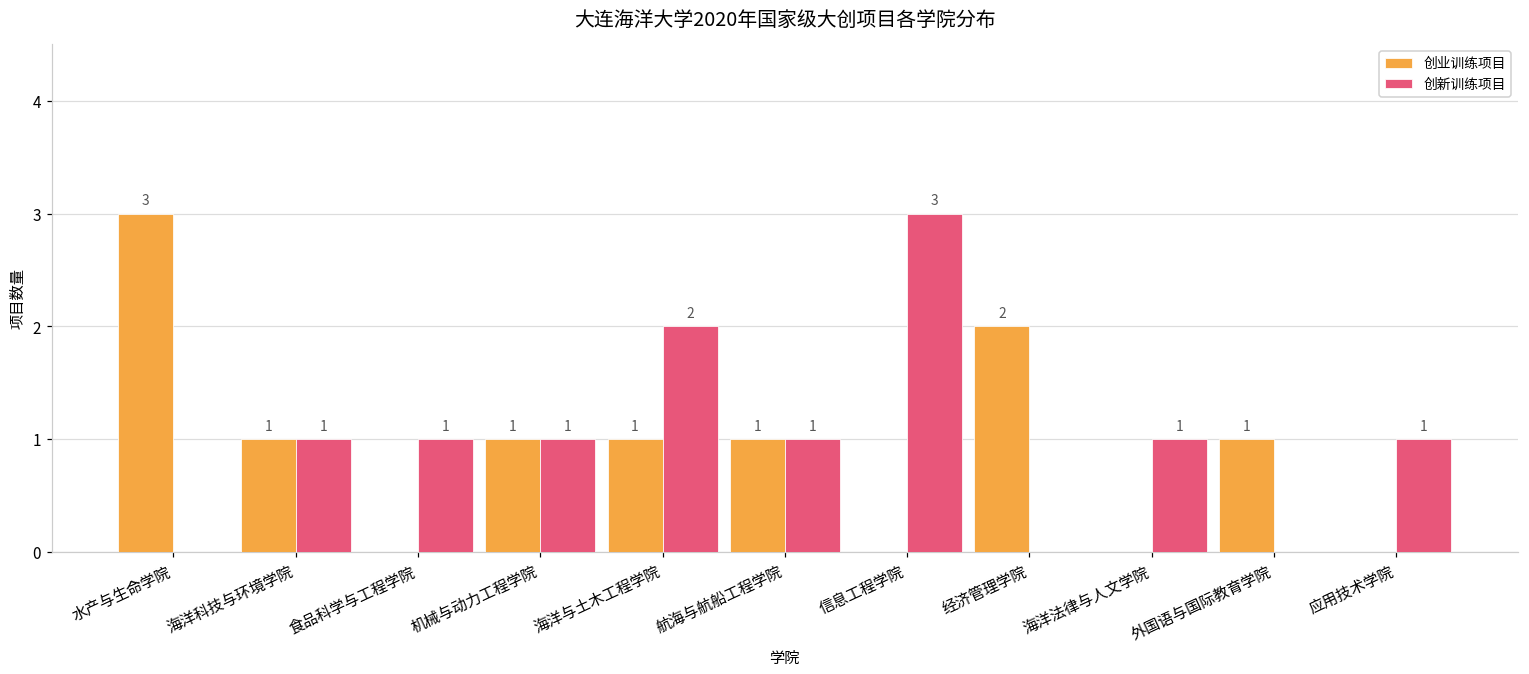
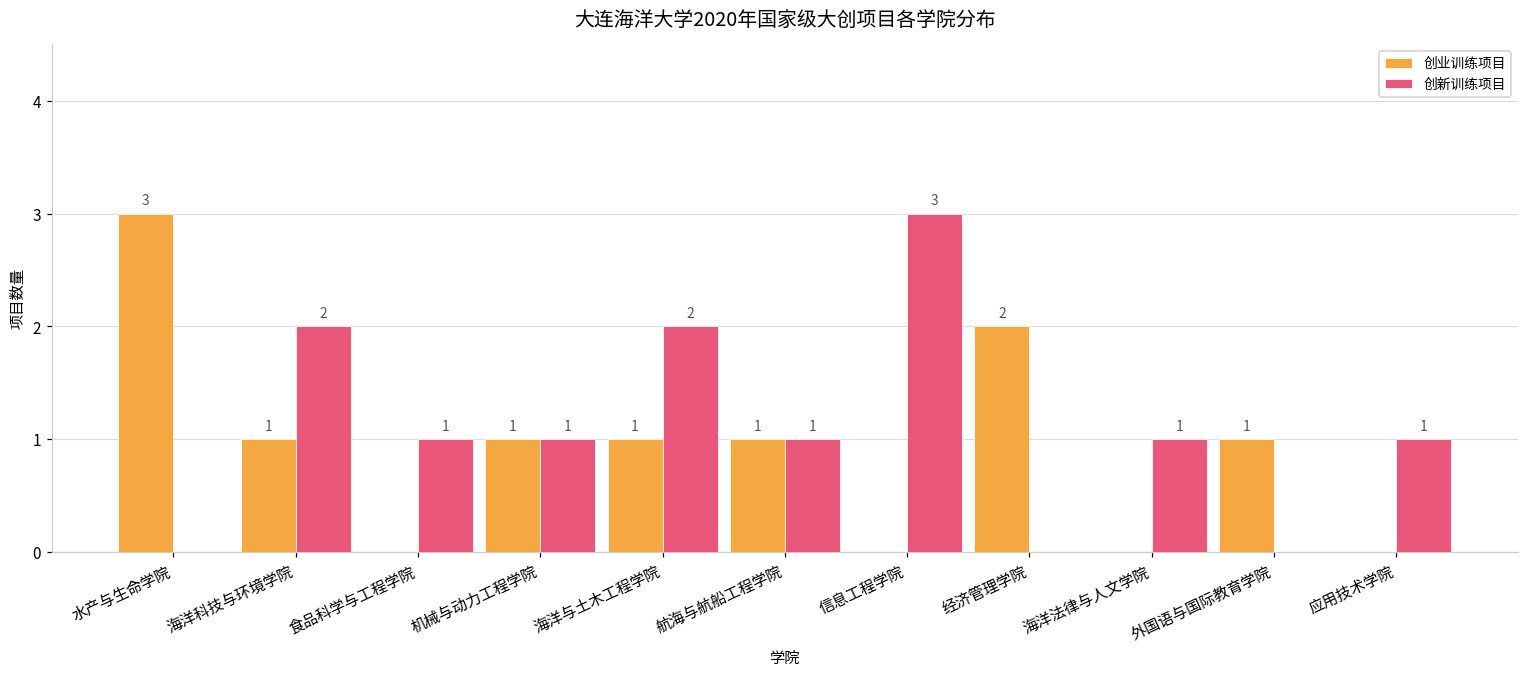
  {
    "创业训练项目": {
      "水产与生命学院": 3,
      "海洋科技与环境学院": 1,
      "机械与动力工程学院": 1,
      "海洋与土木工程学院": 1,
      "航海与航船工程学院": 1,
      "经济管理学院": 2,
      "外国语与国际教育学院": 1
    },
    "创新训练项目": {
-     "海洋科技与环境学院": 1,
+     "海洋科技与环境学院": 2,
      "食品科学与工程学院": 1,
      "机械与动力工程学院": 1,
      "海洋与土木工程学院": 2,
      "航海与航船工程学院": 1,
      "信息工程学院": 3,
      "海洋法律与人文学院": 1,
      "应用技术学院": 1
    }
  }
